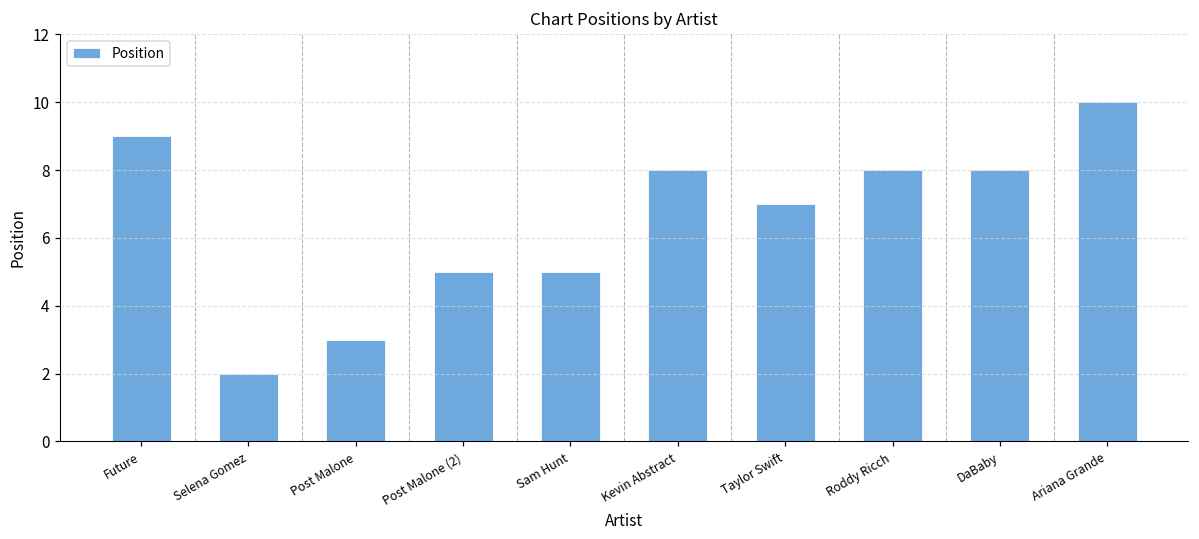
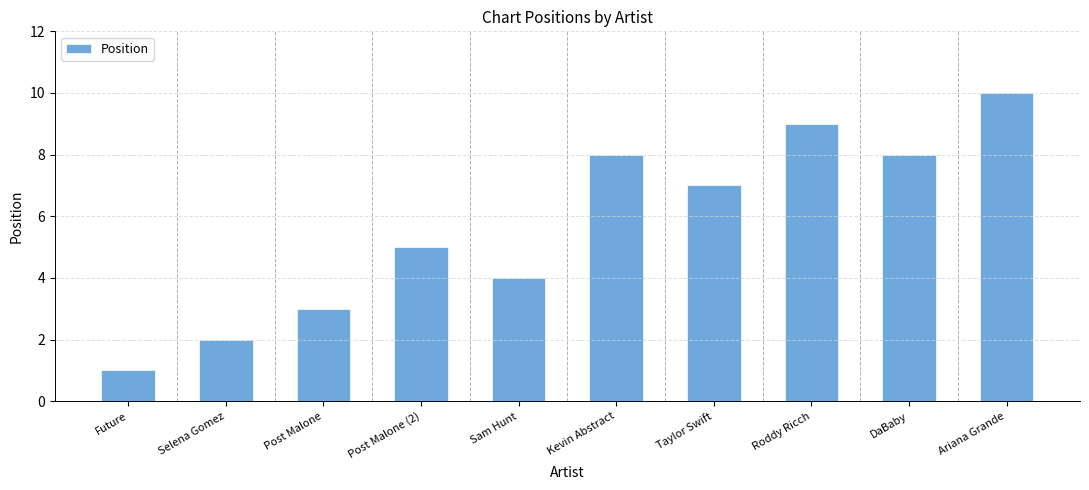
  {
-   "Future": 9,
+   "Future": 1,
    "Selena Gomez": 2,
    "Post Malone": 3,
    "Post Malone (2)": 5,
-   "Sam Hunt": 5,
+   "Sam Hunt": 4,
    "Kevin Abstract": 8,
    "Taylor Swift": 7,
-   "Roddy Ricch": 8,
+   "Roddy Ricch": 9,
    "DaBaby": 8,
    "Ariana Grande": 10
  }
